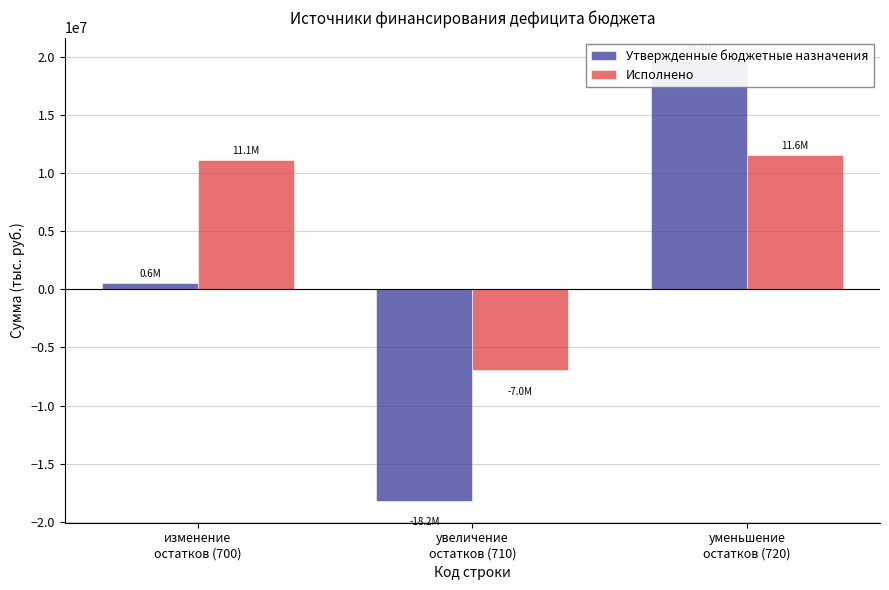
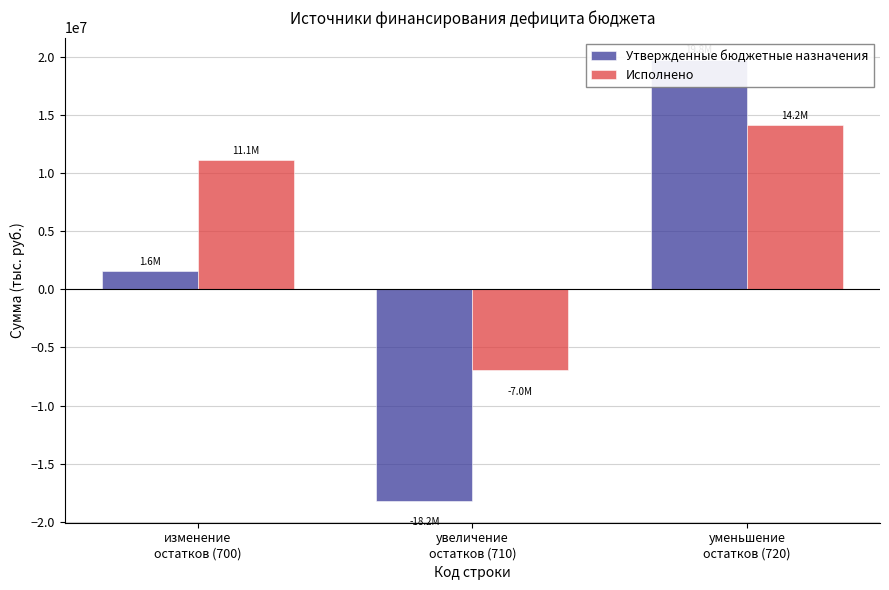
  {
    "Утвержденные бюджетные назначения": {
-     "изменение остатков (700)": "0.6M",
+     "изменение остатков (700)": "1.6M",
      "увеличение остатков (710)": "-18.2M"
    },
    "Исполнено": {
      "изменение остатков (700)": "11.1M",
      "увеличение остатков (710)": "-7.0M",
-     "уменьшение остатков (720)": "11.6M"
+     "уменьшение остатков (720)": "14.2M"
    }
  }
